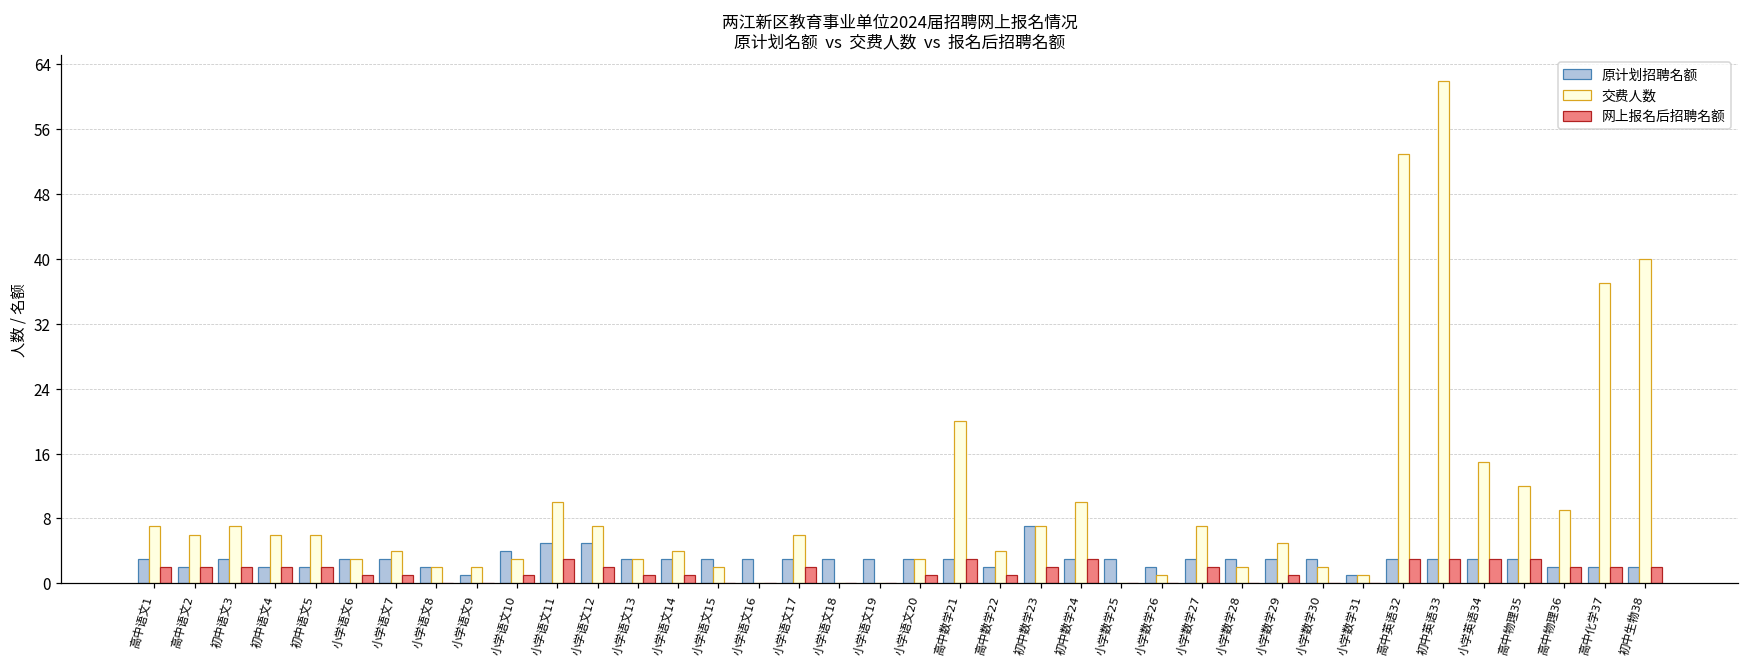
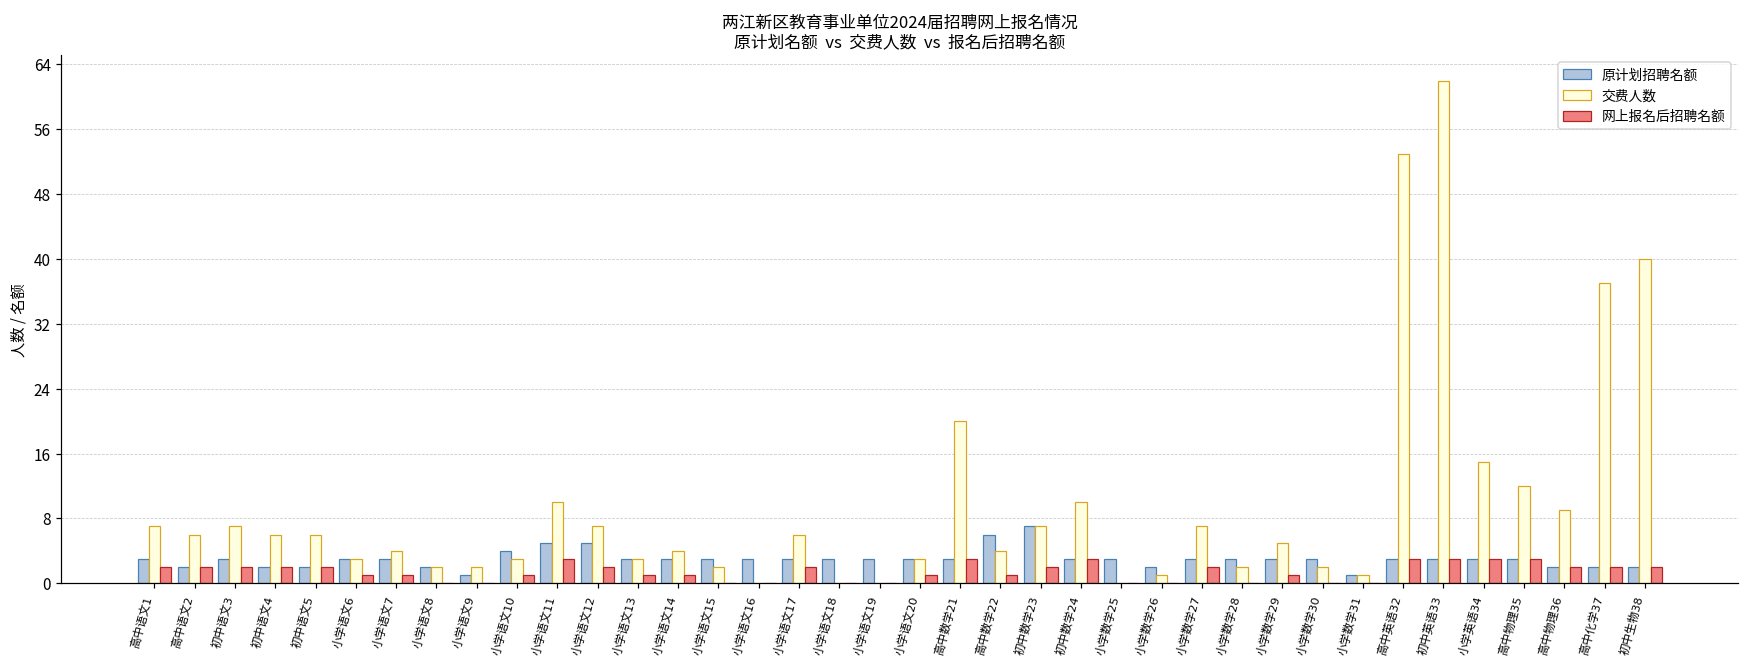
  {
    "原计划招聘名额": {
      "高中语文1": 3,
      "高中语文2": 2,
      "初中语文3": 3,
      "初中语文4": 2,
      "初中语文5": 2,
      "小学语文6": 3,
      "小学语文7": 3,
      "小学语文8": 2,
      "小学语文9": 1,
      "小学语文10": 4,
      "小学语文11": 5,
      "小学语文12": 5,
      "小学语文13": 3,
      "小学语文14": 3,
      "小学语文15": 3,
      "小学语文16": 3,
      "小学语文17": 3,
      "小学语文18": 3,
      "小学语文19": 3,
      "小学语文20": 3,
      "高中数学21": 3,
-     "高中数学22": 2,
+     "高中数学22": 6,
      "初中数学23": 7,
      "初中数学24": 3,
      "小学数学25": 3,
      "小学数学26": 2,
      "小学数学27": 3,
      "小学数学28": 3,
      "小学数学29": 3,
      "小学数学30": 3,
      "小学数学31": 1,
      "高中英语32": 3,
      "初中英语33": 3,
      "小学英语34": 3,
      "高中物理35": 3,
      "高中物理36": 2,
      "高中化学37": 2,
      "初中生物38": 2
    },
    "交费人数": {
      "高中语文1": 7,
      "高中语文2": 6,
      "初中语文3": 7,
      "初中语文4": 6,
      "初中语文5": 6,
      "小学语文6": 3,
      "小学语文7": 4,
      "小学语文8": 2,
      "小学语文9": 2,
      "小学语文10": 3,
      "小学语文11": 10,
      "小学语文12": 7,
      "小学语文13": 3,
      "小学语文14": 4,
      "小学语文15": 2,
      "小学语文16": 0,
      "小学语文17": 6,
      "小学语文18": 0,
      "小学语文19": 0,
      "小学语文20": 3,
      "高中数学21": 20,
      "高中数学22": 4,
      "初中数学23": 7,
      "初中数学24": 10,
      "小学数学25": 0,
      "小学数学26": 1,
      "小学数学27": 7,
      "小学数学28": 2,
      "小学数学29": 5,
      "小学数学30": 2,
      "小学数学31": 1,
      "高中英语32": 53,
      "初中英语33": 62,
      "小学英语34": 15,
      "高中物理35": 12,
      "高中物理36": 9,
      "高中化学37": 37,
      "初中生物38": 40
    },
    "网上报名后招聘名额": {
      "高中语文1": 2,
      "高中语文2": 2,
      "初中语文3": 2,
      "初中语文4": 2,
      "初中语文5": 2,
      "小学语文6": 1,
      "小学语文7": 1,
      "小学语文8": 0,
      "小学语文9": 0,
      "小学语文10": 1,
      "小学语文11": 3,
      "小学语文12": 2,
      "小学语文13": 1,
      "小学语文14": 1,
      "小学语文15": 0,
      "小学语文16": 0,
      "小学语文17": 2,
      "小学语文18": 0,
      "小学语文19": 0,
      "小学语文20": 1,
      "高中数学21": 3,
      "高中数学22": 1,
      "初中数学23": 2,
      "初中数学24": 3,
      "小学数学25": 0,
      "小学数学26": 0,
      "小学数学27": 2,
      "小学数学28": 0,
      "小学数学29": 1,
      "小学数学30": 0,
      "小学数学31": 0,
      "高中英语32": 3,
      "初中英语33": 3,
      "小学英语34": 3,
      "高中物理35": 3,
      "高中物理36": 2,
      "高中化学37": 2,
      "初中生物38": 2
    }
  }
